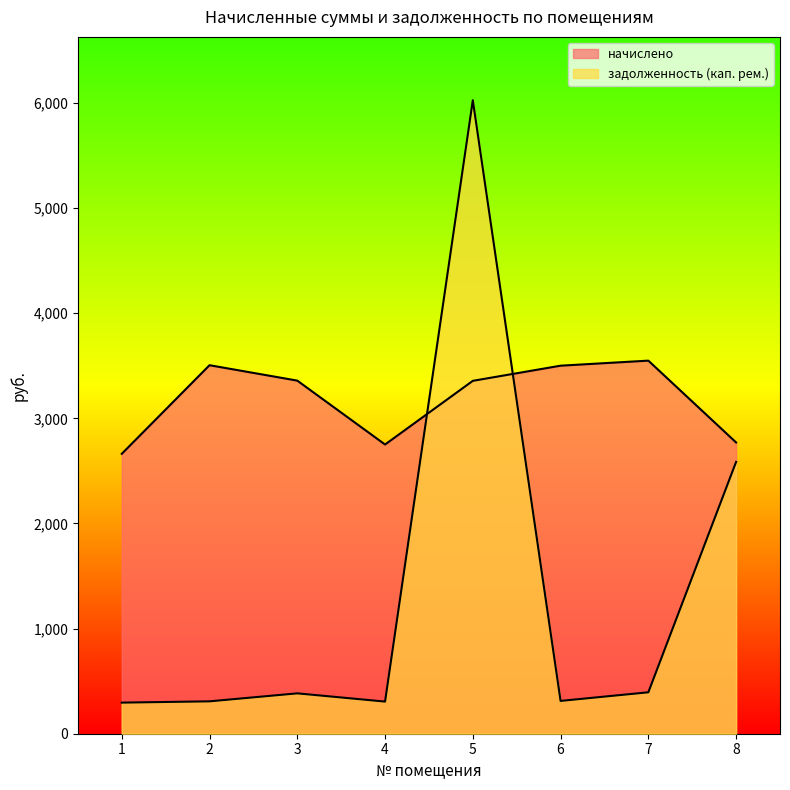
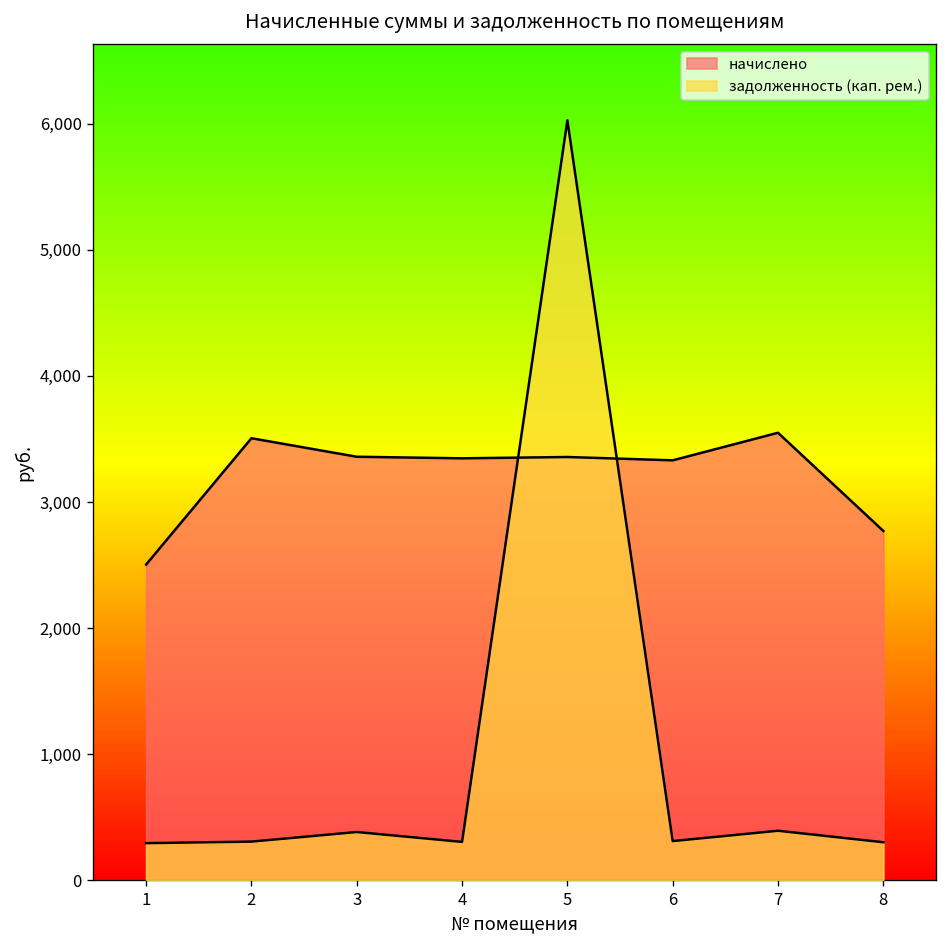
  {
    "начислено": {
-     "1": "2,660",
+     "1": "2,500",
      "2": "3,510",
      "3": "3,360",
-     "4": "2,750",
+     "4": "3,350",
      "5": "3,360",
-     "6": "3,500",
+     "6": "3,330",
      "7": "3,550",
      "8": "2,770"
    },
    "задолженность (кап. рем.)": {
      "1": "300",
      "2": "310",
      "3": "380",
      "4": "310",
      "5": "6,030",
      "6": "310",
      "7": "390",
-     "8": "2,590"
+     "8": "300"
    }
  }
